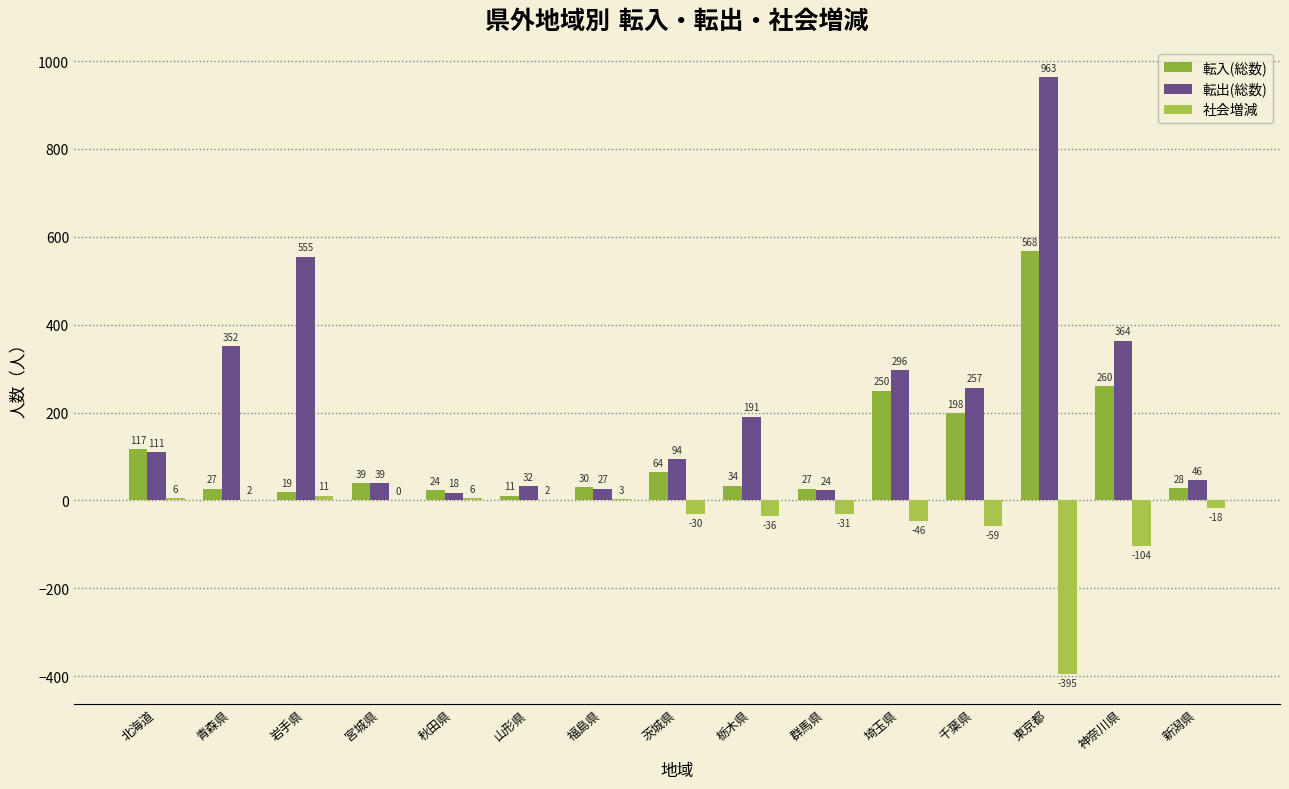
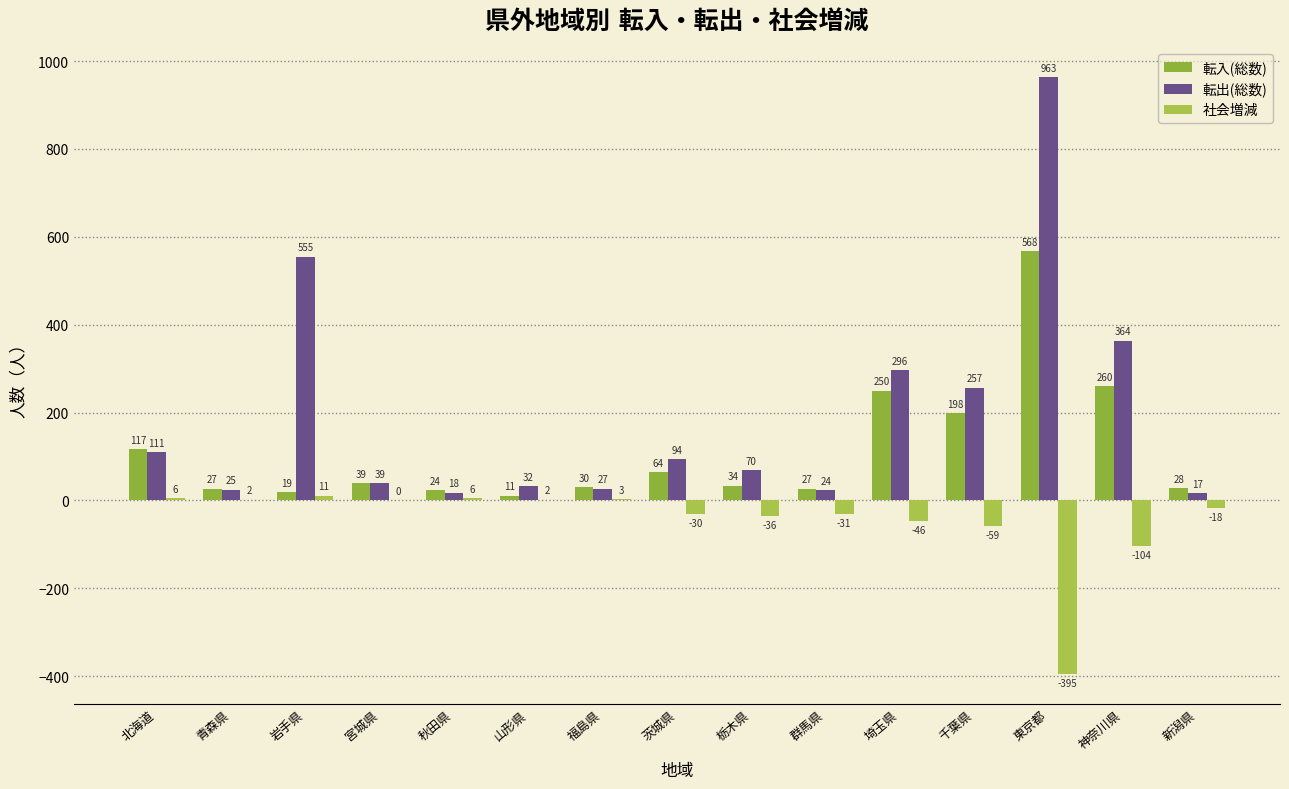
  {
    "転出(総数)": {
      "北海道": 111,
-     "青森県": 352,
+     "青森県": 25,
      "岩手県": 555,
      "宮城県": 39,
      "秋田県": 18,
      "山形県": 32,
      "福島県": 27,
      "茨城県": 94,
-     "栃木県": 191,
+     "栃木県": 70,
      "群馬県": 24,
      "埼玉県": 296,
      "千葉県": 257,
      "東京都": 963,
      "神奈川県": 364,
-     "新潟県": 46
+     "新潟県": 17
    }
  }
